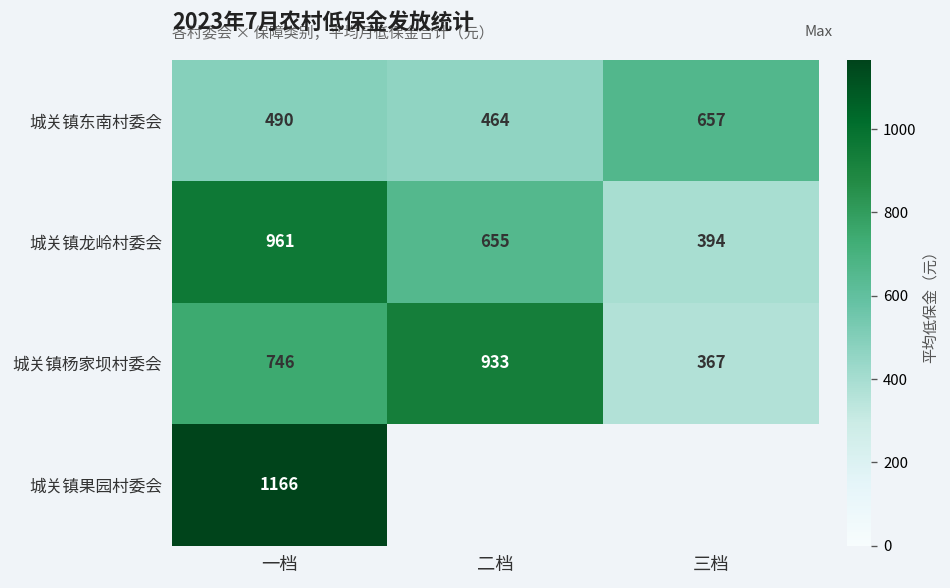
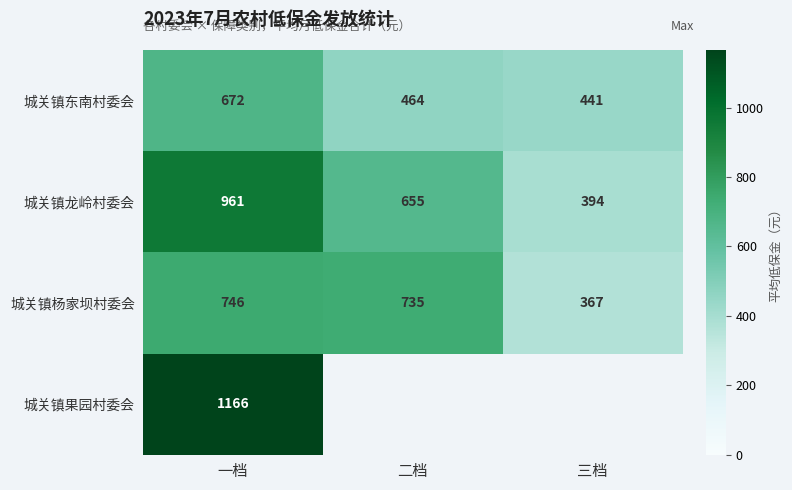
  {
    "城关镇东南村委会": {
-     "一档": 490,
+     "一档": 672,
      "二档": 464,
-     "三档": 657
+     "三档": 441
    },
    "城关镇龙岭村委会": {
      "一档": 961,
      "二档": 655,
      "三档": 394
    },
    "城关镇杨家坝村委会": {
      "一档": 746,
-     "二档": 933,
+     "二档": 735,
      "三档": 367
    },
    "城关镇果园村委会": {
      "一档": 1166
    }
  }
